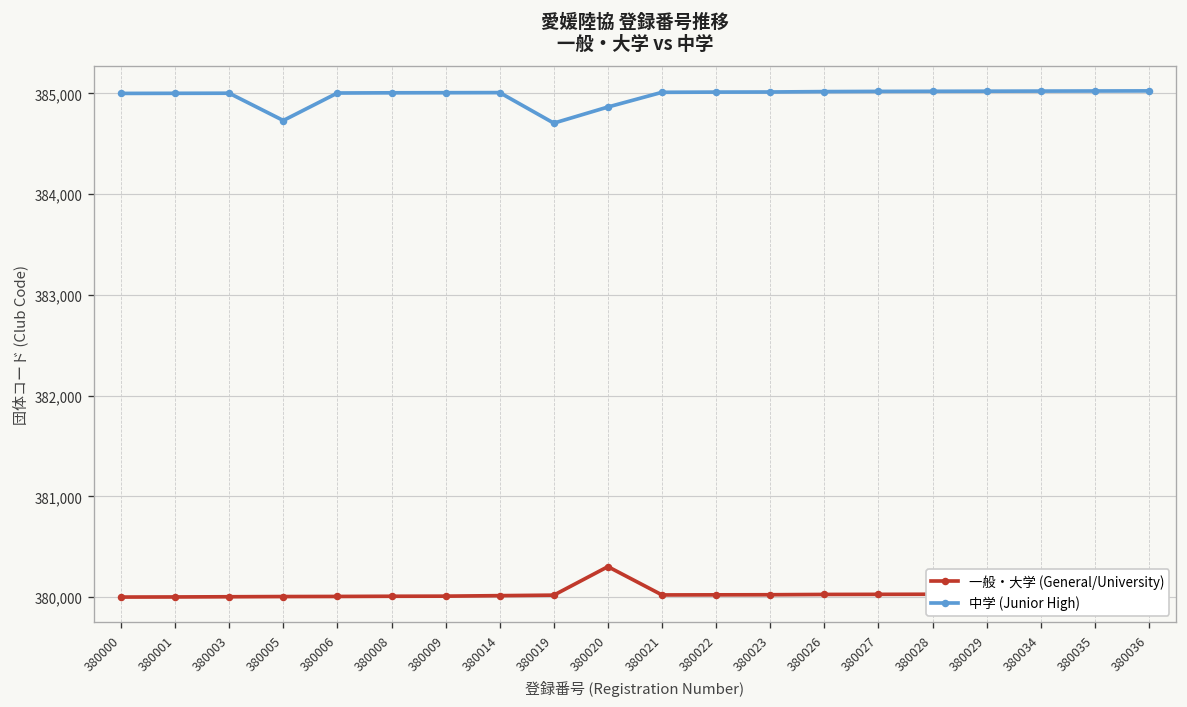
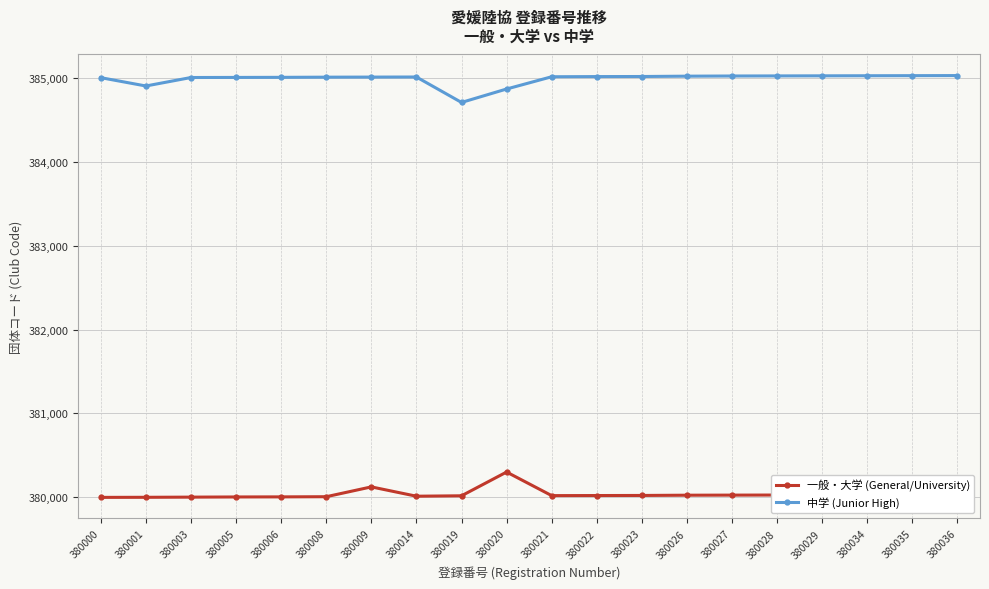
  {
    "一般・大学 (General/University)": {
      "380000": "380,000",
      "380001": "380,000",
      "380003": "380,000",
      "380005": "380,000",
      "380006": "380,000",
      "380008": "380,000",
-     "380009": "380,000",
+     "380009": "380,100",
      "380014": "380,000",
      "380019": "380,000",
      "380020": "380,300",
      "380021": "380,000",
      "380022": "380,000",
      "380023": "380,000",
      "380026": "380,000",
      "380027": "380,000"
    },
    "中学 (Junior High)": {
      "380000": "385,000",
-     "380001": "385,000",
+     "380001": "384,900",
      "380003": "385,000",
-     "380005": "384,700",
+     "380005": "385,000",
      "380006": "385,000",
      "380008": "385,000",
      "380009": "385,000",
      "380014": "385,000",
      "380019": "384,700",
      "380020": "384,900",
      "380021": "385,000",
      "380022": "385,000",
      "380023": "385,000",
      "380026": "385,000",
      "380027": "385,000",
      "380028": "385,000",
      "380029": "385,000",
      "380034": "385,000",
      "380035": "385,000",
      "380036": "385,000"
    }
  }
